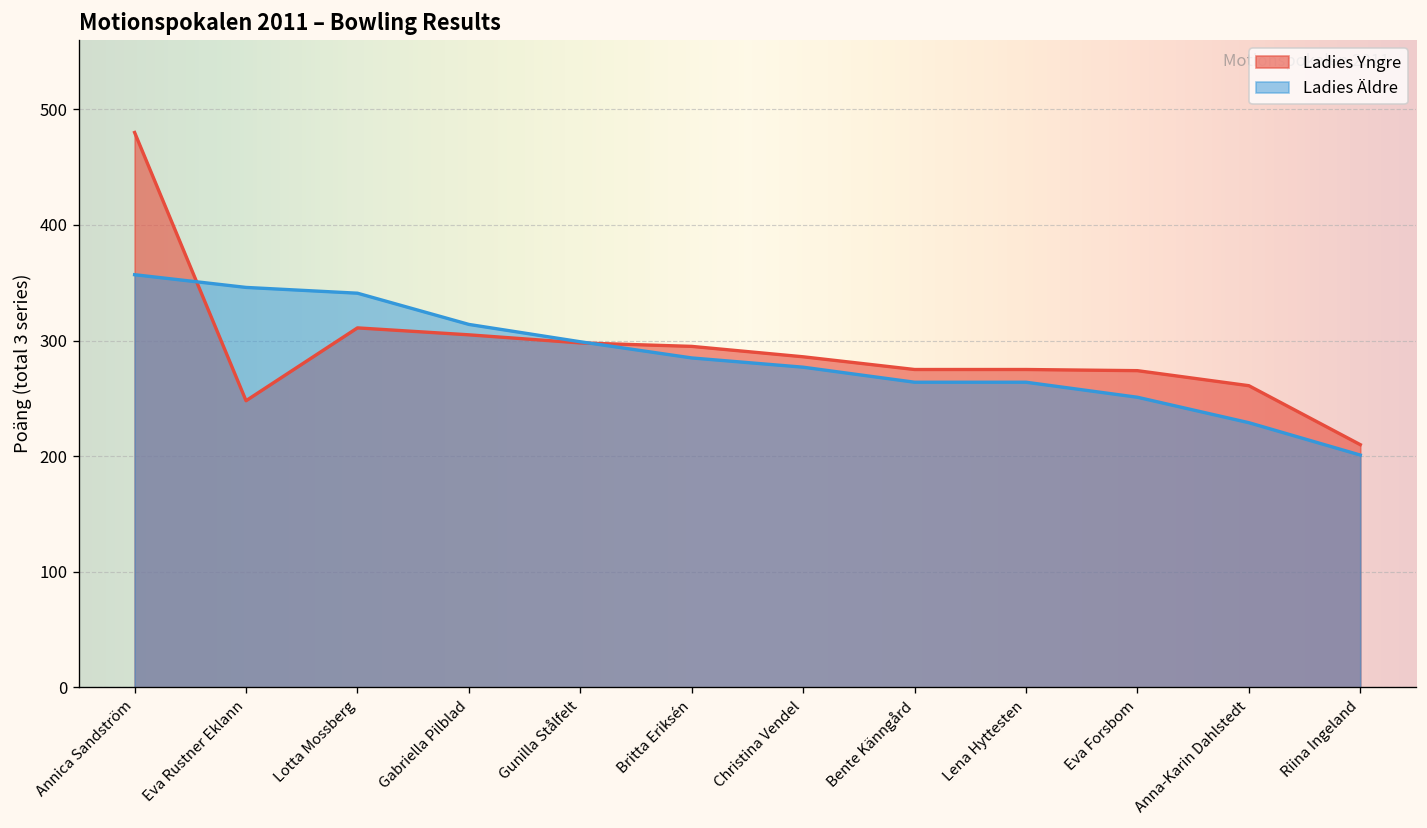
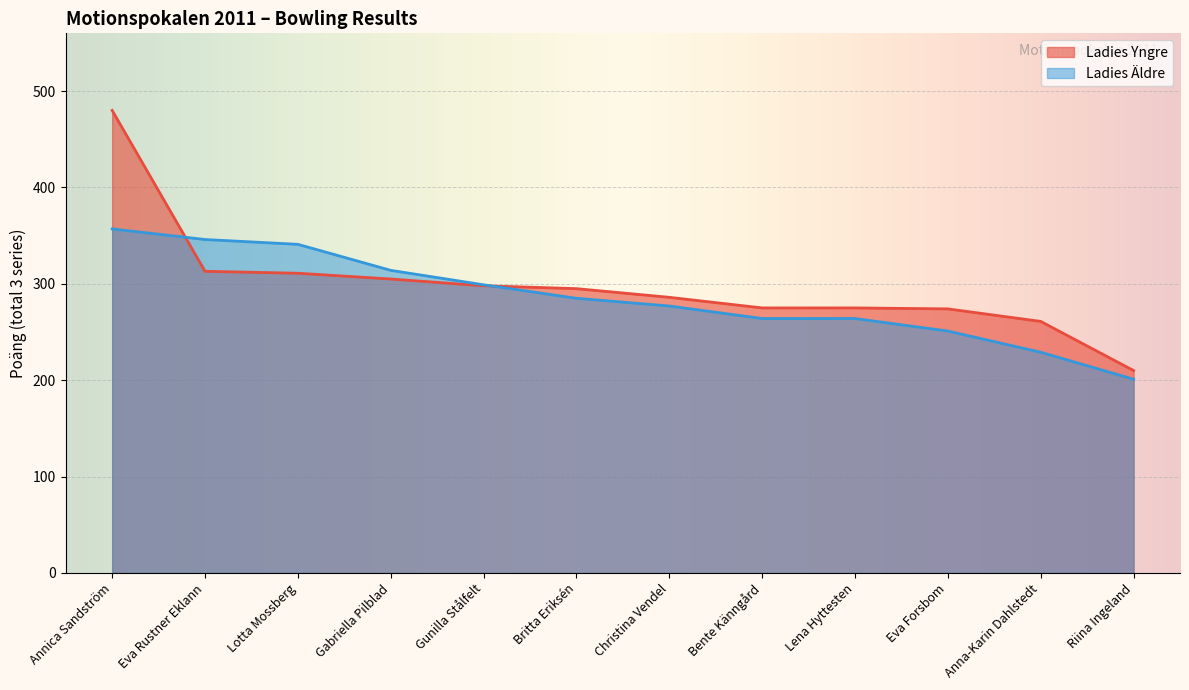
  {
    "Ladies Yngre": {
      "Annica Sandström": 480,
-     "Eva Rustner Eklann": 250,
+     "Eva Rustner Eklann": 310,
      "Lotta Mossberg": 310,
      "Gabriella Pilblad": 310,
      "Britta Eriksén": 300,
      "Christina Vendel": 290,
      "Bente Känngård": 280,
      "Lena Hyttesten": 280,
      "Eva Forsbom": 270,
      "Anna-Karin Dahlstedt": 260,
      "Riina Ingeland": 210
    },
    "Ladies Äldre": {
      "Annica Sandström": 360,
      "Eva Rustner Eklann": 350,
      "Lotta Mossberg": 340,
      "Gabriella Pilblad": 310,
      "Britta Eriksén": 290,
      "Christina Vendel": 280,
      "Bente Känngård": 260,
      "Lena Hyttesten": 260,
      "Eva Forsbom": 250,
      "Anna-Karin Dahlstedt": 230,
      "Riina Ingeland": 200
    }
  }
